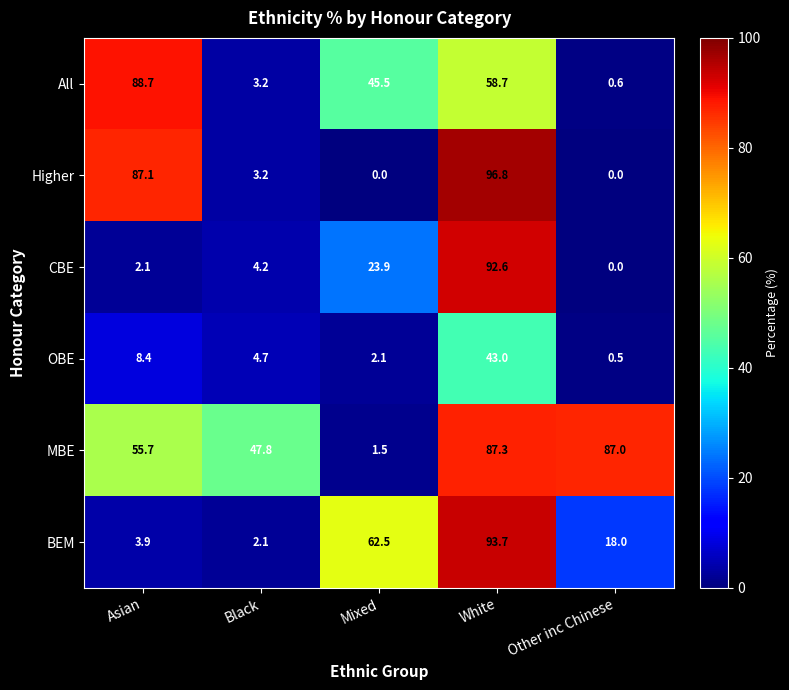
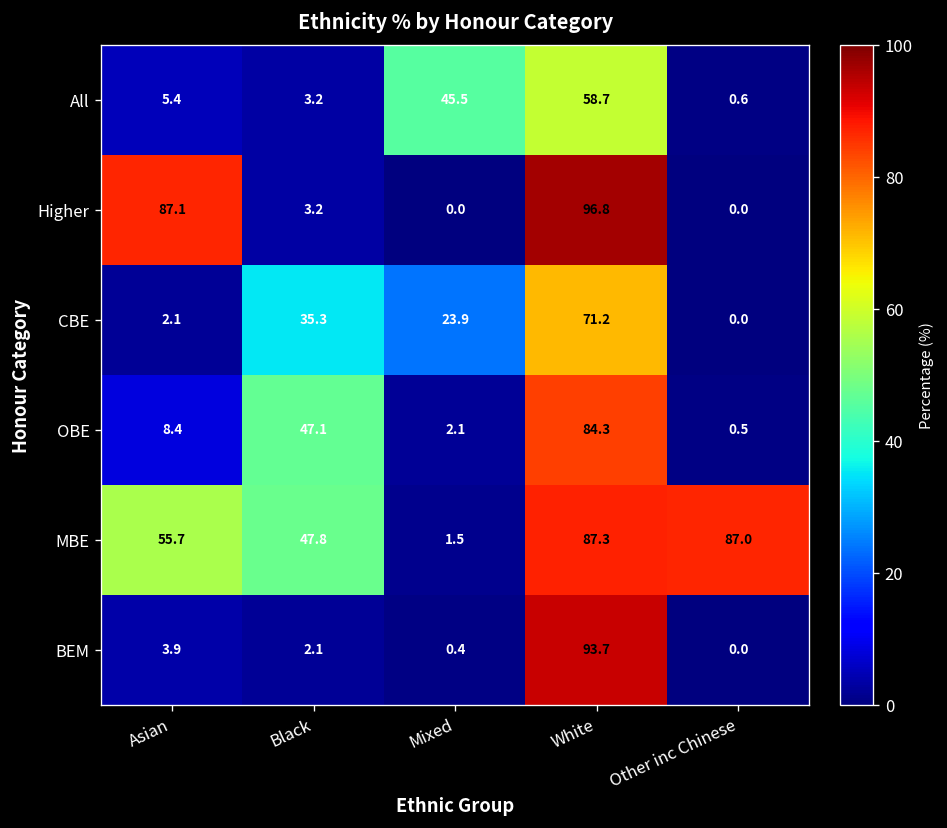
  {
    "All": {
-     "Asian": 88.7,
+     "Asian": 5.4,
      "Black": 3.2,
      "Mixed": 45.5,
      "White": 58.7,
      "Other inc Chinese": 0.6
    },
    "Higher": {
      "Asian": 87.1,
      "Black": 3.2,
      "Mixed": 0.0,
      "White": 96.8,
      "Other inc Chinese": 0.0
    },
    "CBE": {
      "Asian": 2.1,
-     "Black": 4.2,
+     "Black": 35.3,
      "Mixed": 23.9,
-     "White": 92.6,
+     "White": 71.2,
      "Other inc Chinese": 0.0
    },
    "OBE": {
      "Asian": 8.4,
-     "Black": 4.7,
+     "Black": 47.1,
      "Mixed": 2.1,
-     "White": 43.0,
+     "White": 84.3,
      "Other inc Chinese": 0.5
    },
    "MBE": {
      "Asian": 55.7,
      "Black": 47.8,
      "Mixed": 1.5,
      "White": 87.3,
      "Other inc Chinese": 87.0
    },
    "BEM": {
      "Asian": 3.9,
      "Black": 2.1,
-     "Mixed": 62.5,
+     "Mixed": 0.4,
      "White": 93.7,
-     "Other inc Chinese": 18.0
+     "Other inc Chinese": 0.0
    }
  }
